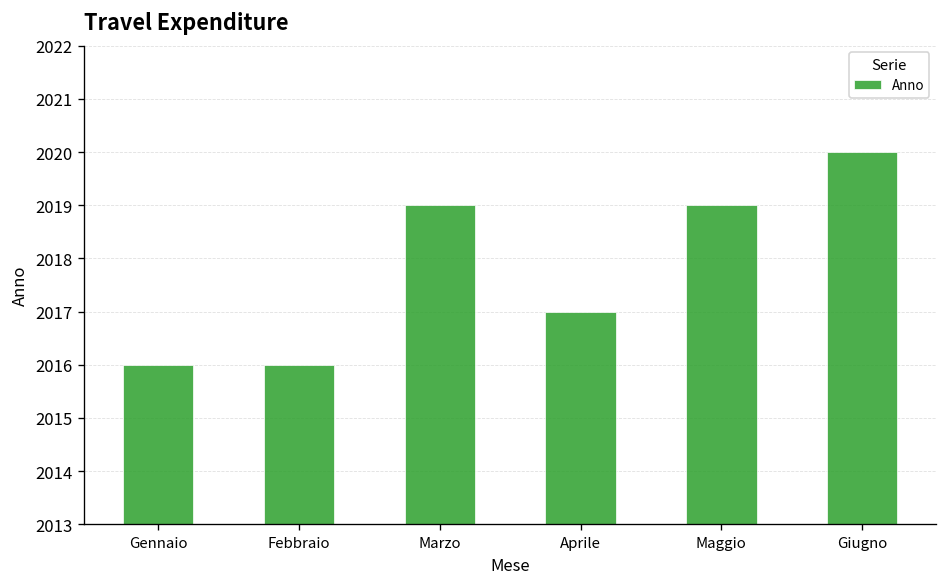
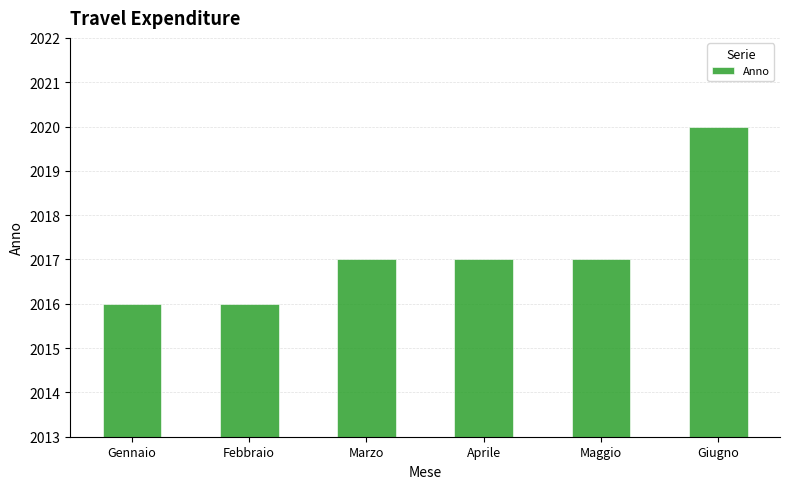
  {
    "Gennaio": 2016,
    "Febbraio": 2016,
-   "Marzo": 2019,
+   "Marzo": 2017,
    "Aprile": 2017,
-   "Maggio": 2019,
+   "Maggio": 2017,
    "Giugno": 2020
  }
